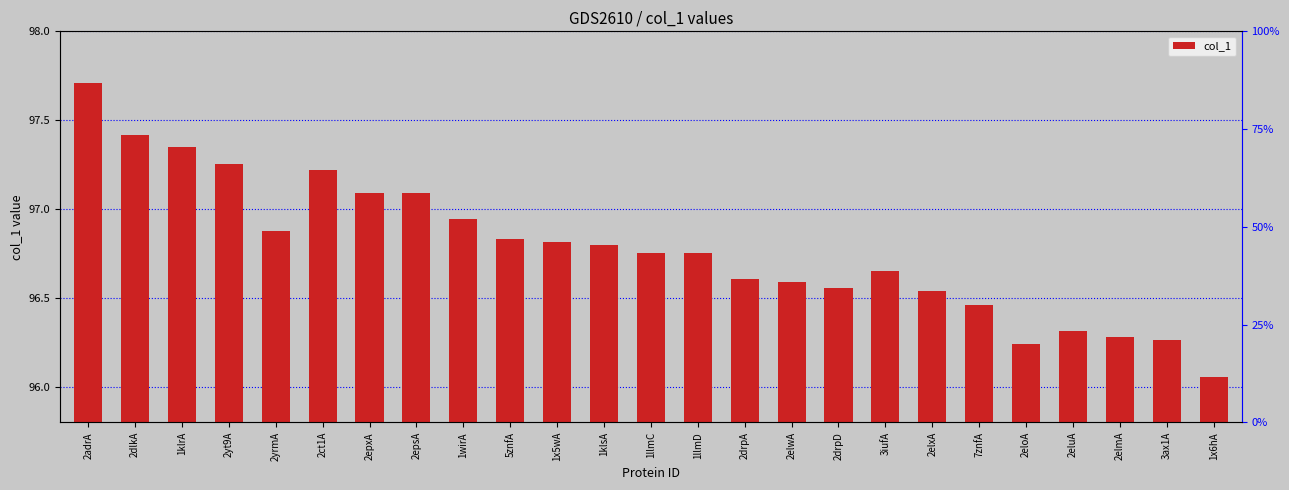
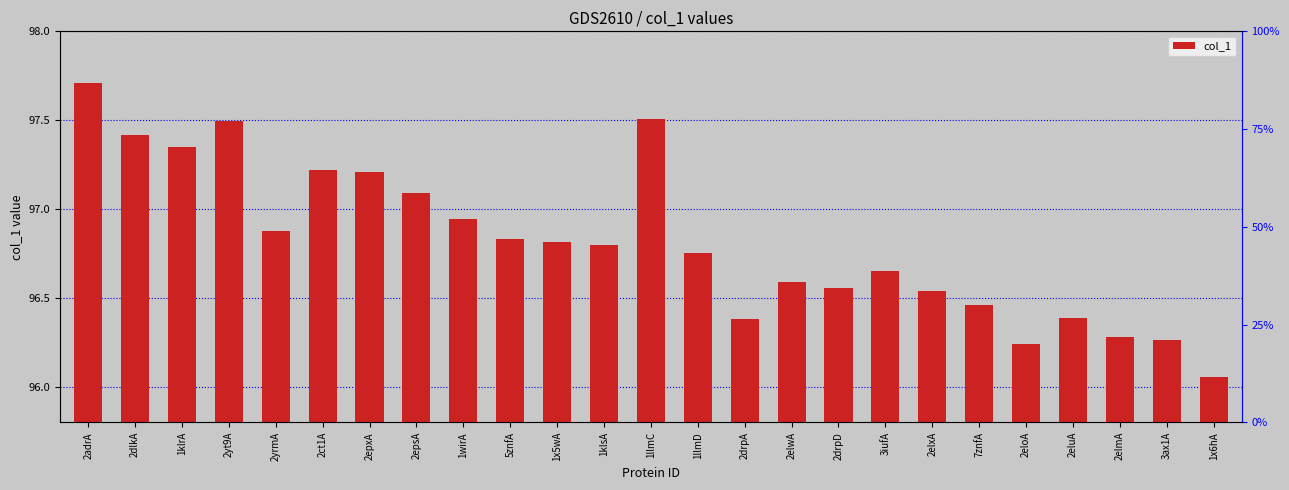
  {
    "2adrA": 97.71,
    "2dlkA": 97.42,
    "1klrA": 97.35,
-   "2yt9A": 97.26,
+   "2yt9A": 97.49,
    "2yrmA": 96.88,
    "2ct1A": 97.22,
-   "2epxA": 97.09,
+   "2epxA": 97.21,
    "2epsA": 97.09,
    "1wirA": 96.95,
    "5znfA": 96.83,
    "1x5wA": 96.82,
    "1klsA": 96.80,
-   "1llmC": 96.75,
+   "1llmC": 97.51,
    "1llmD": 96.75,
-   "2drpA": 96.61,
+   "2drpA": 96.38,
    "2elwA": 96.59,
    "2drpD": 96.56,
    "3iufA": 96.65,
    "2elxA": 96.54,
    "7znfA": 96.46,
    "2eloA": 96.24,
-   "2eluA": 96.31,
+   "2eluA": 96.39,
    "2elmA": 96.28,
    "3ax1A": 96.26,
    "1x6hA": 96.05
  }
